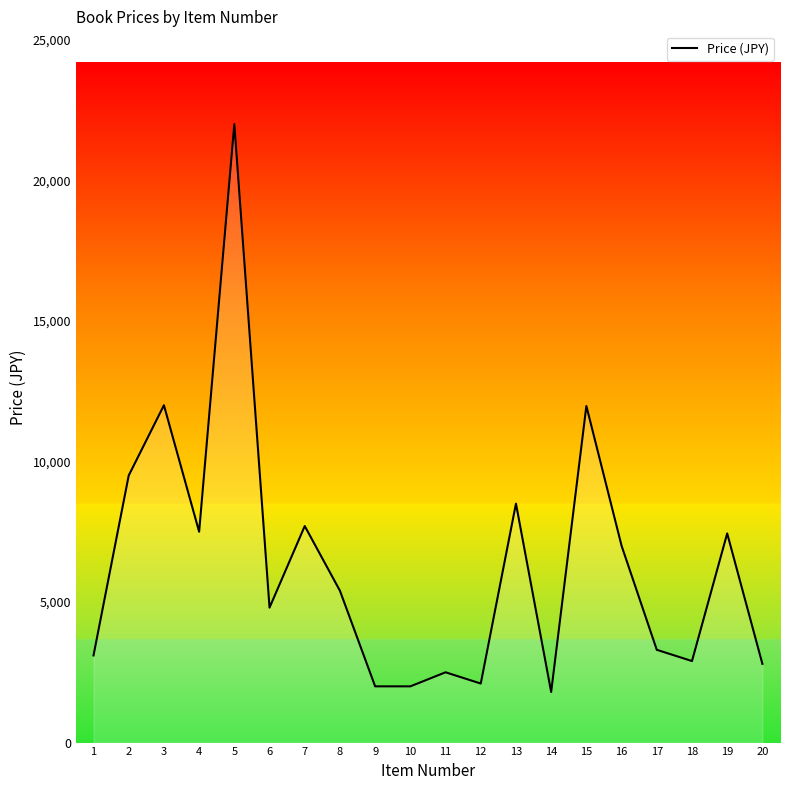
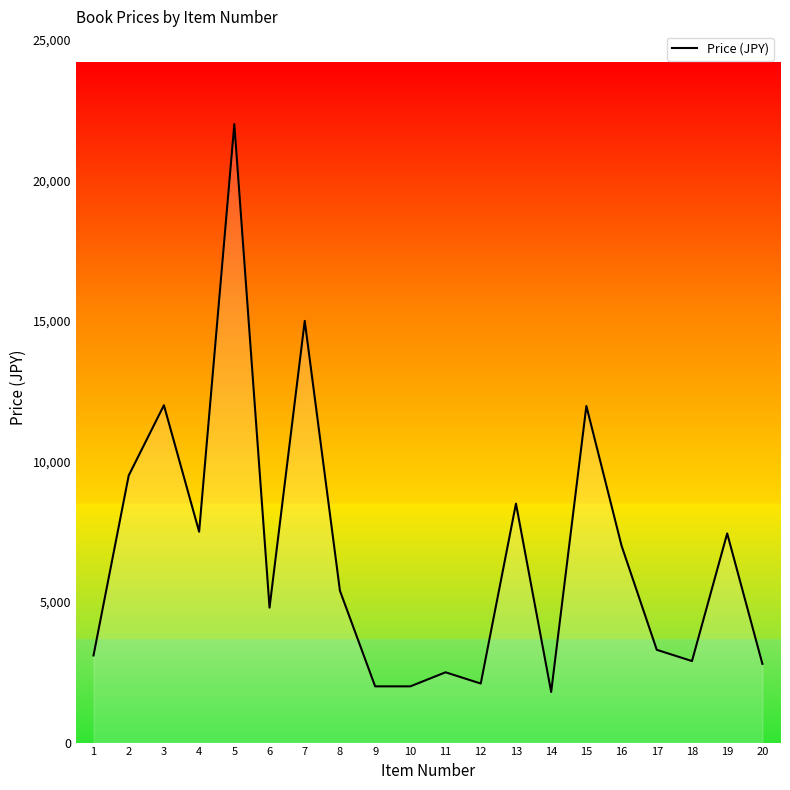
  {
    "1": "3,100",
    "2": "9,500",
    "3": "12,000",
    "4": "7,500",
    "5": "22,000",
    "6": "4,800",
-   "7": "7,700",
+   "7": "15,000",
    "8": "5,400",
    "9": "2,000",
    "10": "2,000",
    "11": "2,500",
    "12": "2,100",
    "13": "8,500",
    "14": "1,800",
    "15": "12,000",
    "16": "7,000",
    "17": "3,300",
    "18": "2,900",
    "19": "7,400",
    "20": "2,800"
  }
